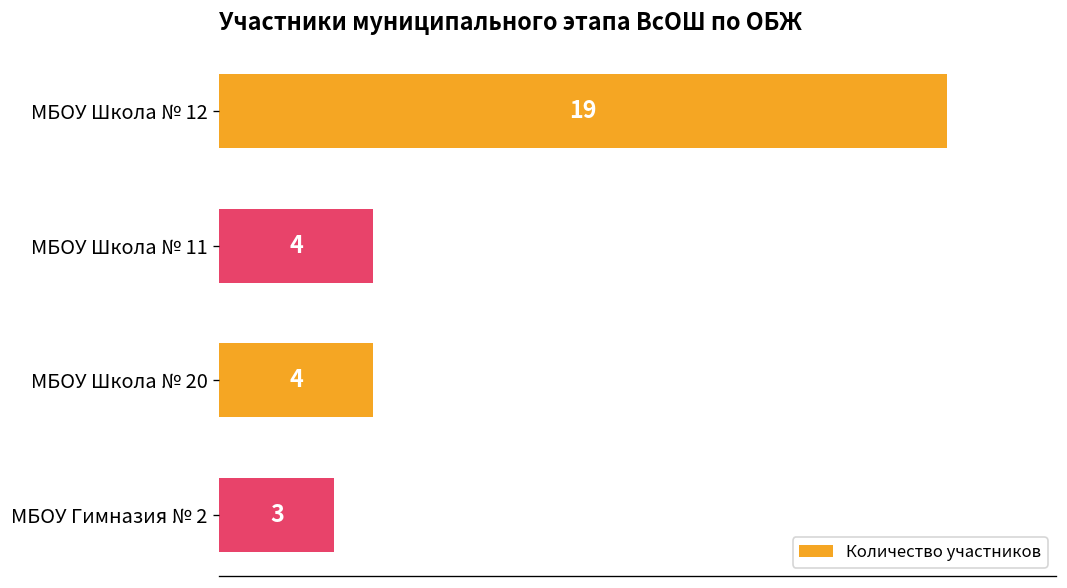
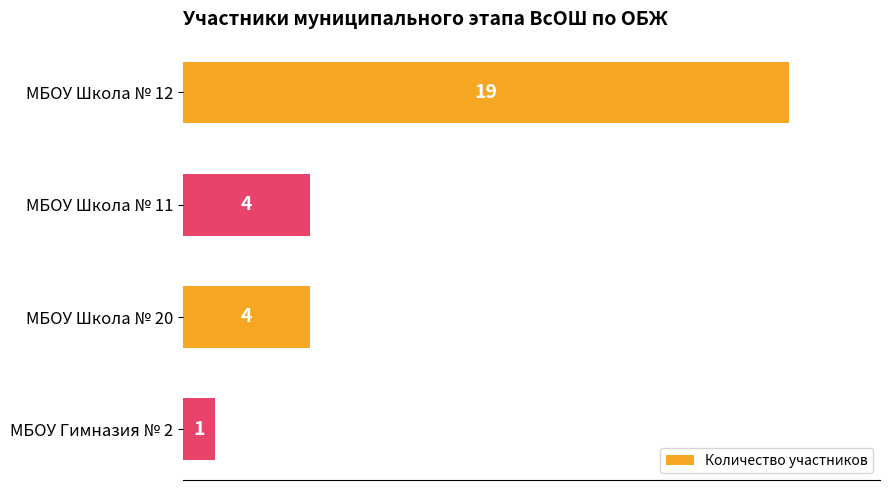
  {
    "МБОУ Школа № 12": 19,
    "МБОУ Школа № 11": 4,
    "МБОУ Школа № 20": 4,
-   "МБОУ Гимназия № 2": 3
+   "МБОУ Гимназия № 2": 1
  }
